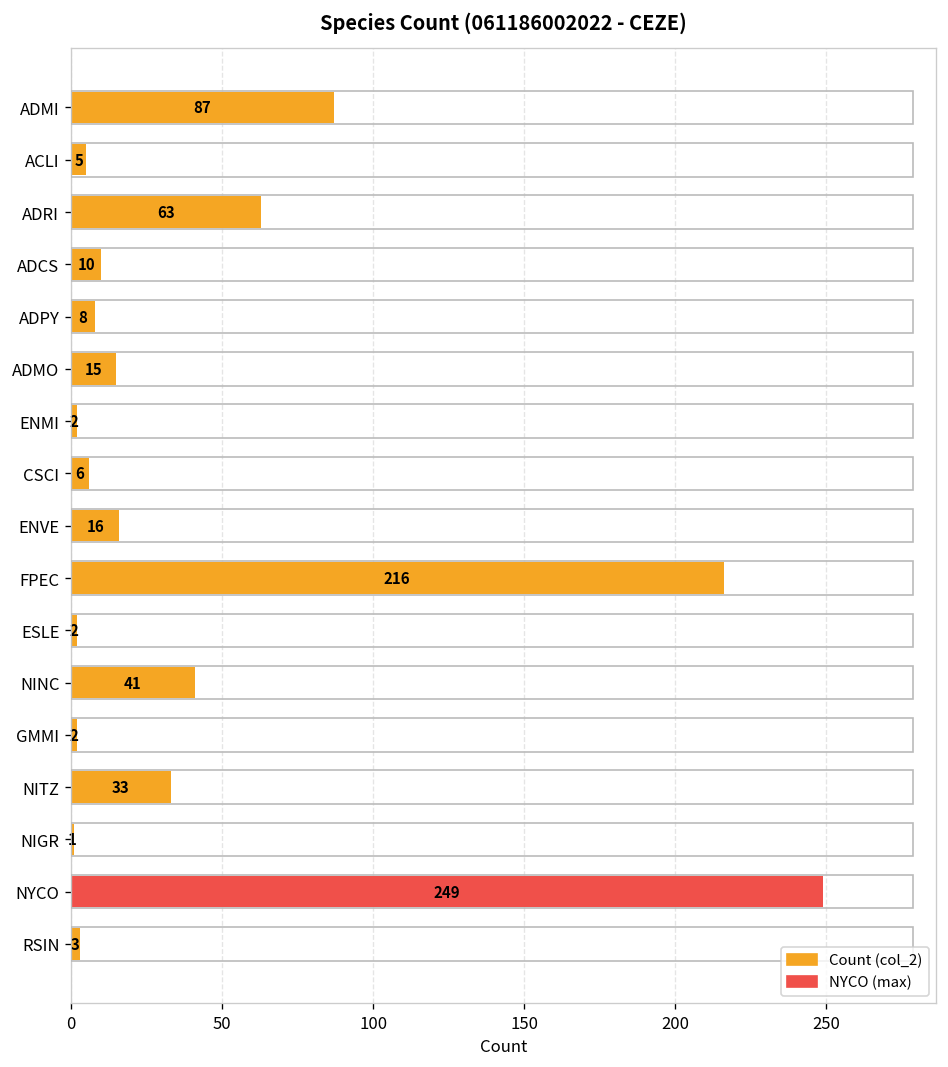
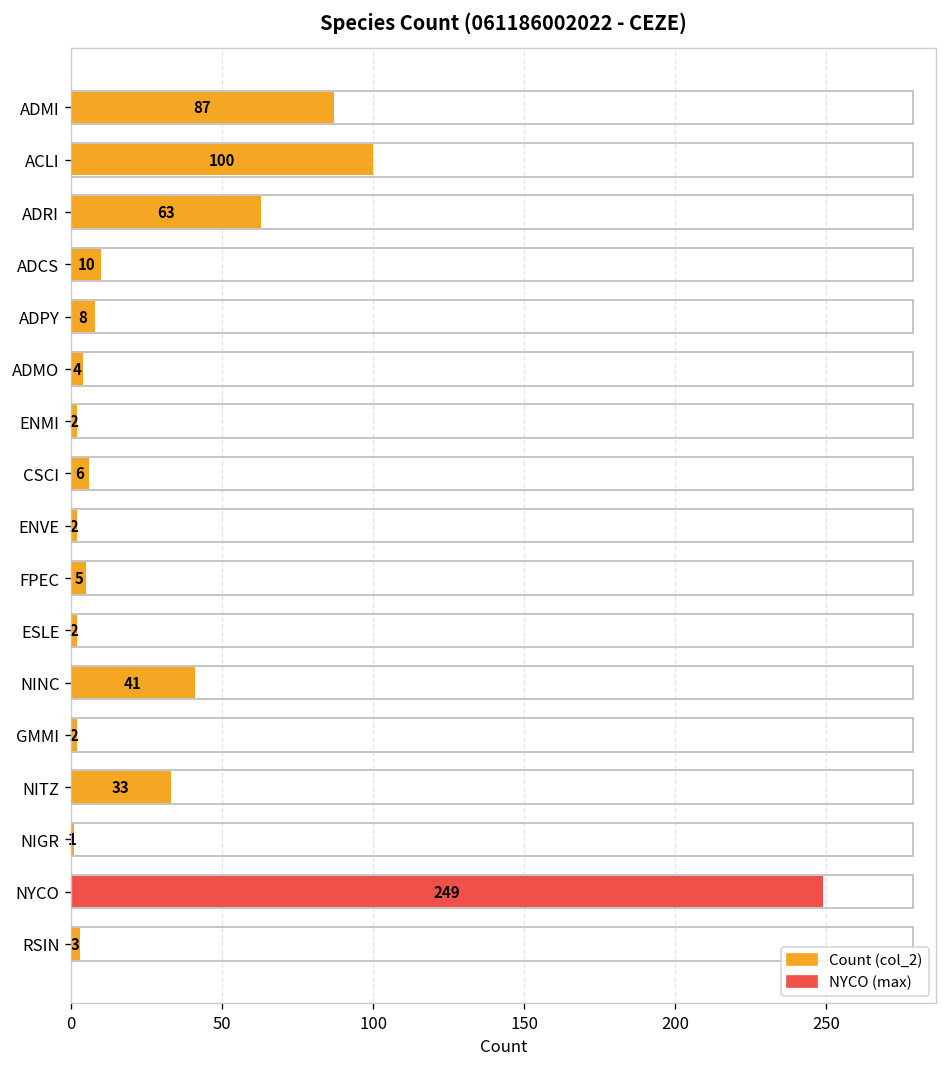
  {
    "ADMI": 87,
-   "ACLI": 5,
+   "ACLI": 100,
    "ADRI": 63,
    "ADCS": 10,
    "ADPY": 8,
-   "ADMO": 15,
+   "ADMO": 4,
    "ENMI": 2,
    "CSCI": 6,
-   "ENVE": 16,
-   "FPEC": 216,
+   "ENVE": 2,
+   "FPEC": 5,
    "ESLE": 2,
    "NINC": 41,
    "GMMI": 2,
    "NITZ": 33,
    "NIGR": 1,
    "NYCO": 249,
    "RSIN": 3
  }
